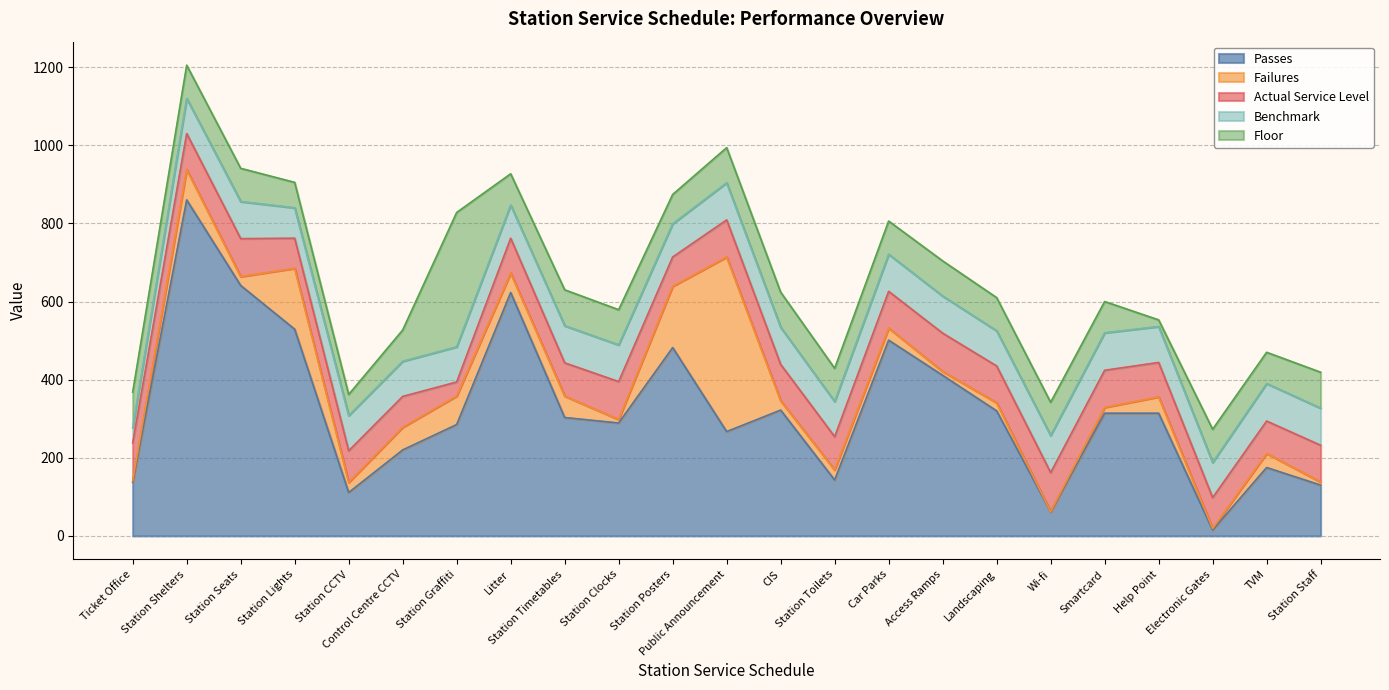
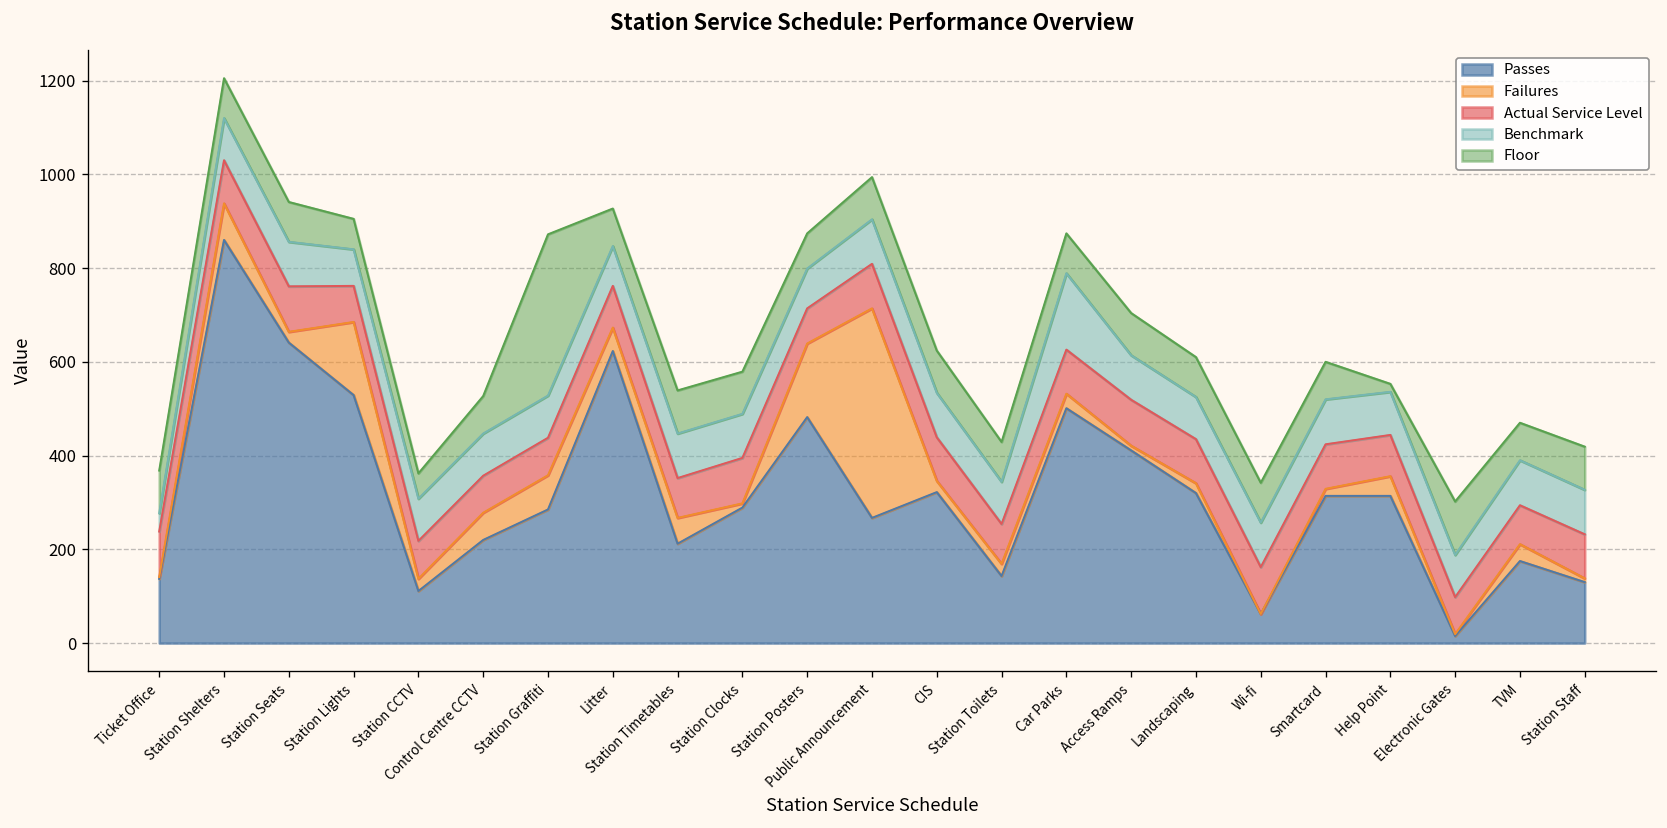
  {
    "Passes": {
      "Station Shelters": 860,
      "Station Seats": 640,
      "Station Lights": 530,
      "Station CCTV": 110,
      "Control Centre CCTV": 220,
      "Station Graffiti": 290,
      "Litter": 620,
-     "Station Timetables": 300,
+     "Station Timetables": 210,
      "Station Clocks": 290,
      "Station Posters": 480,
      "Public Announcement": 270,
      "CIS": 320,
      "Station Toilets": 140,
      "Car Parks": 500,
      "Access Ramps": 410,
      "Landscaping": 320,
      "Smartcard": 310,
      "Help Point": 310,
      "TVM": 180,
      "Station Staff": 130
    },
    "Failures": {
      "Station Shelters": 80,
      "Station Seats": 20,
      "Station Lights": 160,
      "Station CCTV": 30,
      "Control Centre CCTV": 60,
      "Station Graffiti": 70,
      "Litter": 50,
      "Station Timetables": 60,
      "Station Clocks": 10,
      "Station Posters": 160,
      "Public Announcement": 450,
      "CIS": 20,
      "Station Toilets": 30,
      "Car Parks": 30,
      "Access Ramps": 10,
      "Landscaping": 20,
      "Smartcard": 20,
      "Help Point": 40,
      "TVM": 40,
      "Station Staff": 10
    },
    "Actual Service Level": {
      "Ticket Office": 100,
      "Station Shelters": 90,
      "Station Seats": 100,
      "Station Lights": 80,
      "Station CCTV": 80,
      "Control Centre CCTV": 80,
-     "Station Graffiti": 40,
+     "Station Graffiti": 80,
      "Litter": 90,
      "Station Timetables": 90,
      "Station Clocks": 100,
      "Station Posters": 80,
      "Public Announcement": 100,
      "CIS": 90,
      "Station Toilets": 90,
      "Car Parks": 90,
      "Access Ramps": 100,
      "Landscaping": 90,
      "Wi-fi": 100,
      "Smartcard": 100,
      "Help Point": 90,
      "Electronic Gates": 80,
      "TVM": 80,
      "Station Staff": 90
    },
    "Benchmark": {
      "Ticket Office": 40,
      "Station Shelters": 90,
      "Station Seats": 100,
      "Station Lights": 80,
      "Station CCTV": 90,
      "Control Centre CCTV": 90,
      "Station Graffiti": 90,
      "Litter": 90,
      "Station Timetables": 100,
      "Station Clocks": 90,
      "Station Posters": 90,
      "Public Announcement": 100,
      "CIS": 100,
      "Station Toilets": 90,
-     "Car Parks": 100,
+     "Car Parks": 160,
      "Access Ramps": 100,
      "Landscaping": 90,
      "Wi-fi": 100,
      "Smartcard": 100,
      "Help Point": 90,
      "Electronic Gates": 90,
      "TVM": 100,
      "Station Staff": 100
    },
    "Floor": {
      "Ticket Office": 90,
      "Station Shelters": 90,
      "Station Seats": 90,
      "Station Lights": 70,
      "Station CCTV": 50,
      "Control Centre CCTV": 80,
      "Station Graffiti": 340,
      "Litter": 80,
      "Station Timetables": 90,
      "Station Clocks": 90,
      "Station Posters": 80,
      "Public Announcement": 90,
      "CIS": 90,
      "Station Toilets": 90,
      "Car Parks": 90,
      "Access Ramps": 90,
      "Landscaping": 90,
      "Wi-fi": 90,
      "Smartcard": 80,
      "Help Point": 20,
-     "Electronic Gates": 90,
+     "Electronic Gates": 110,
      "TVM": 80,
      "Station Staff": 90
    }
  }
